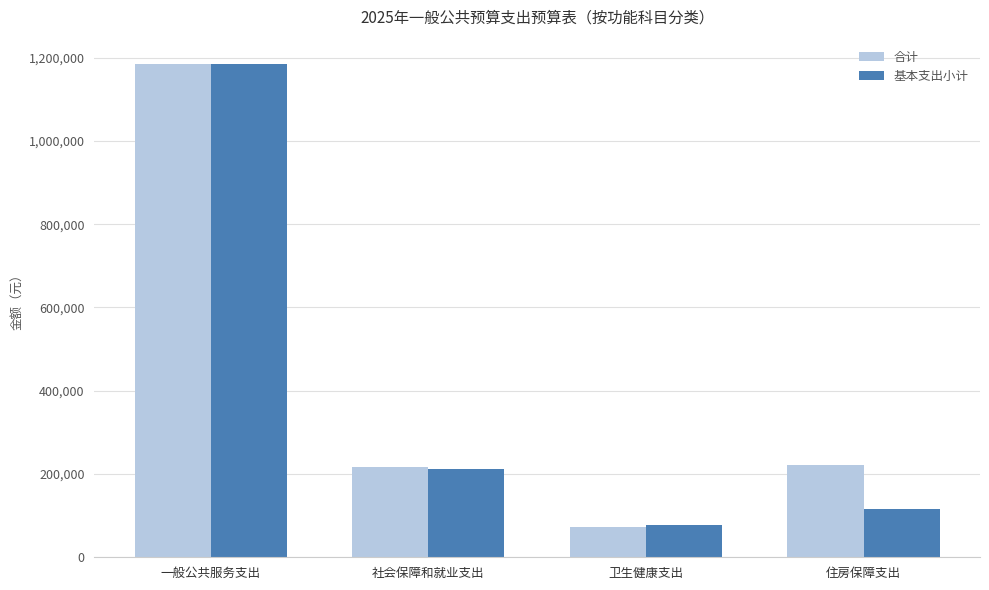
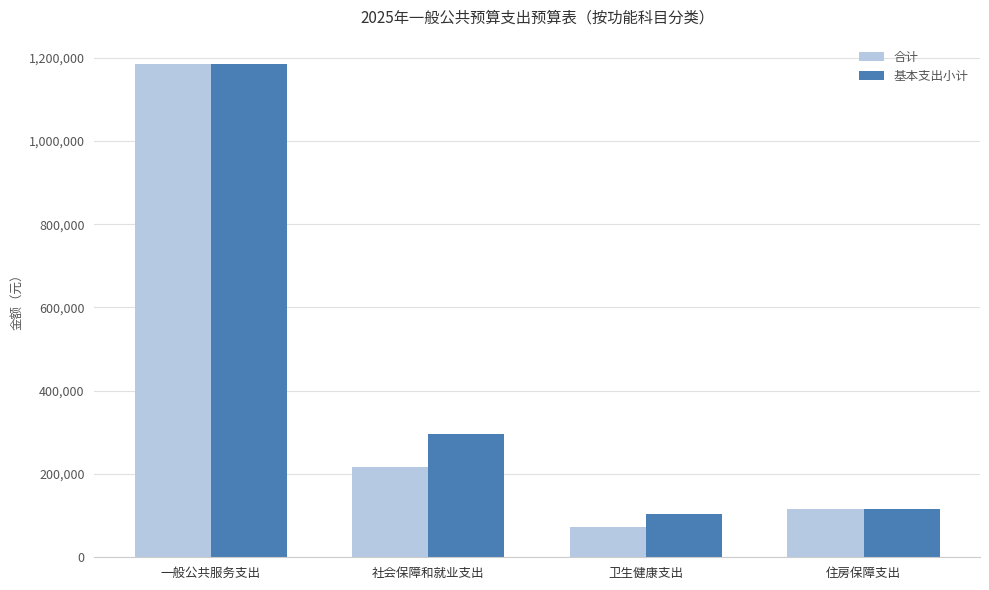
  {
    "合计": {
      "一般公共服务支出": "1,180,000",
      "社会保障和就业支出": "220,000",
      "卫生健康支出": "70,000",
-     "住房保障支出": "220,000"
+     "住房保障支出": "120,000"
    },
    "基本支出小计": {
      "一般公共服务支出": "1,180,000",
-     "社会保障和就业支出": "210,000",
-     "卫生健康支出": "80,000",
+     "社会保障和就业支出": "300,000",
+     "卫生健康支出": "100,000",
      "住房保障支出": "120,000"
    }
  }
